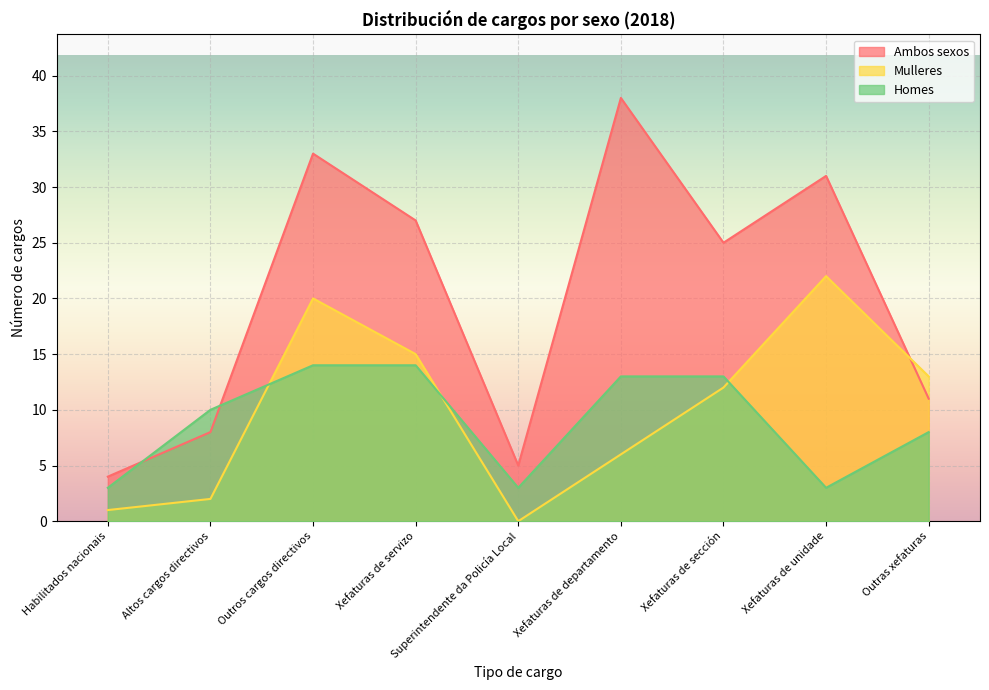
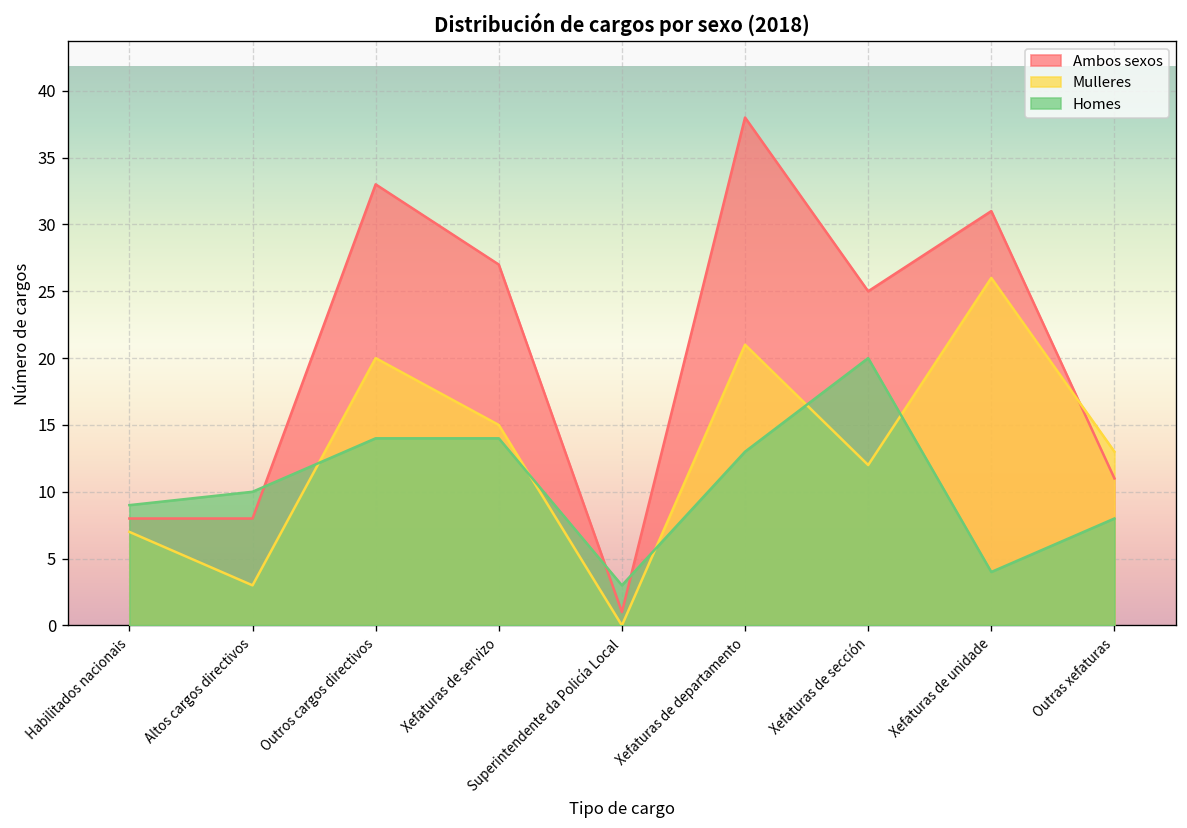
  {
    "Ambos sexos": {
-     "Habilitados nacionais": 4,
+     "Habilitados nacionais": 8,
      "Altos cargos directivos": 8,
      "Outros cargos directivos": 33,
      "Xefaturas de servizo": 27,
-     "Superintendente da Policía Local": 5,
+     "Superintendente da Policía Local": 1,
      "Xefaturas de departamento": 38,
      "Xefaturas de sección": 25,
      "Xefaturas de unidade": 31,
      "Outras xefaturas": 11
    },
    "Mulleres": {
-     "Habilitados nacionais": 1,
-     "Altos cargos directivos": 2,
+     "Habilitados nacionais": 7,
+     "Altos cargos directivos": 3,
      "Outros cargos directivos": 20,
      "Xefaturas de servizo": 15,
      "Superintendente da Policía Local": 0,
-     "Xefaturas de departamento": 6,
+     "Xefaturas de departamento": 21,
      "Xefaturas de sección": 12,
-     "Xefaturas de unidade": 22,
+     "Xefaturas de unidade": 26,
      "Outras xefaturas": 13
    },
    "Homes": {
-     "Habilitados nacionais": 3,
+     "Habilitados nacionais": 9,
      "Altos cargos directivos": 10,
      "Outros cargos directivos": 14,
      "Xefaturas de servizo": 14,
      "Superintendente da Policía Local": 3,
      "Xefaturas de departamento": 13,
-     "Xefaturas de sección": 13,
-     "Xefaturas de unidade": 3,
+     "Xefaturas de sección": 20,
+     "Xefaturas de unidade": 4,
      "Outras xefaturas": 8
    }
  }
